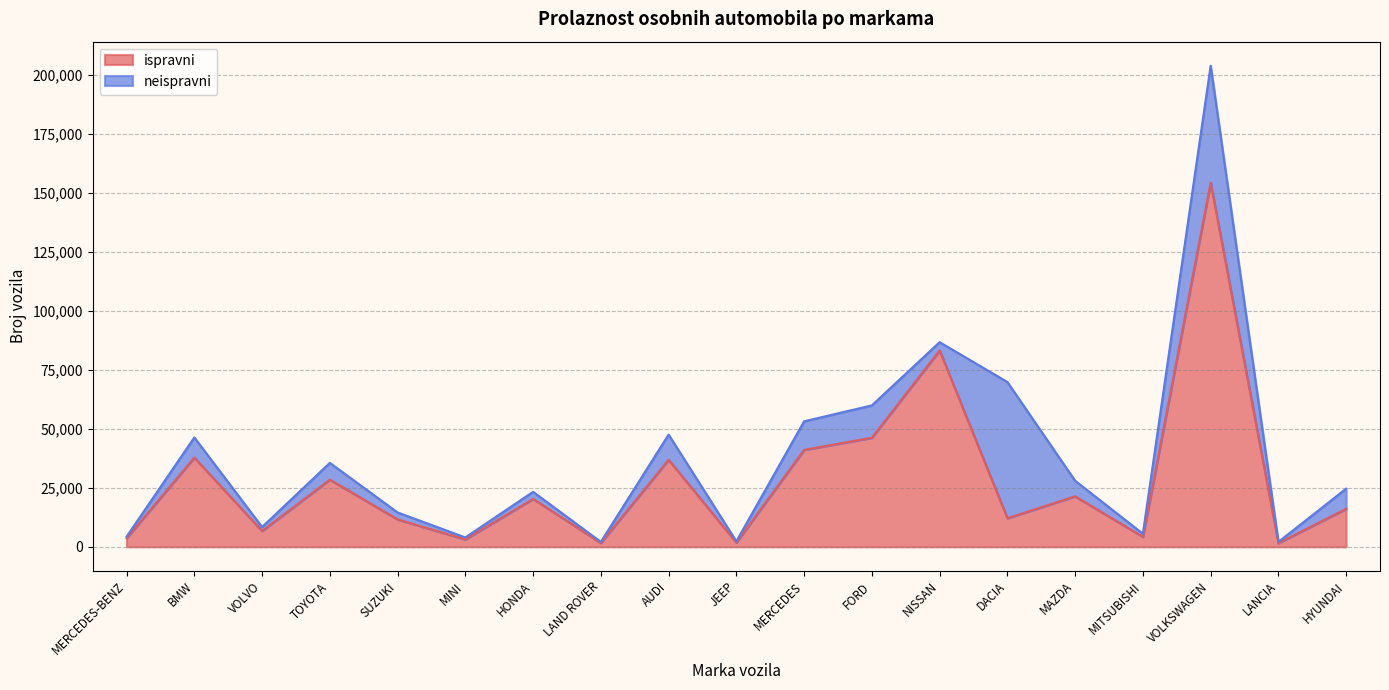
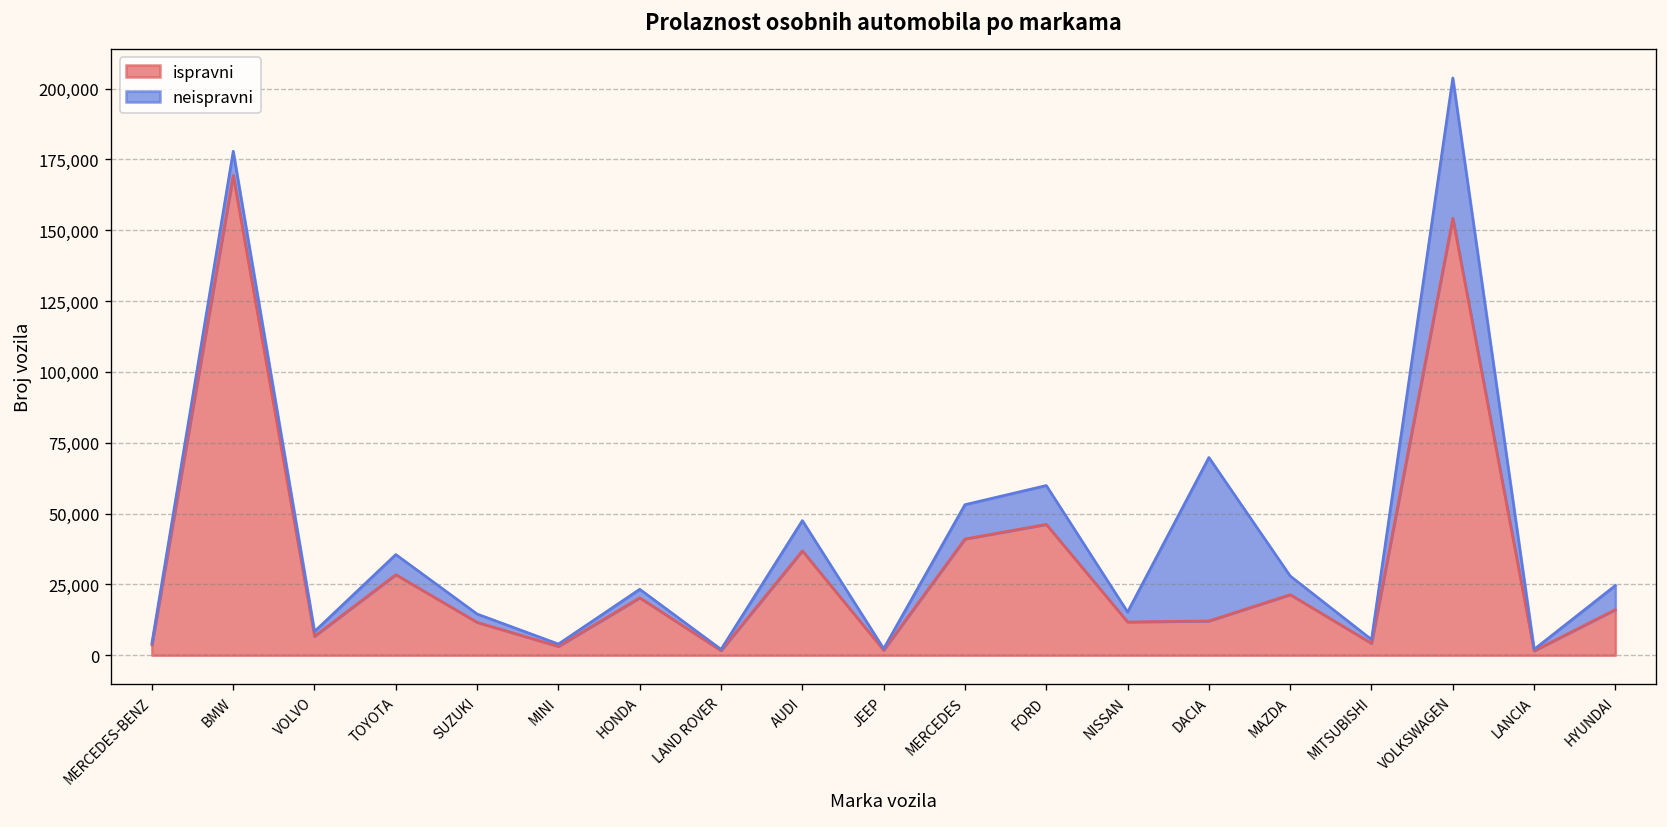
  {
    "ispravni": {
-     "BMW": "38,000",
+     "BMW": "169,000",
      "VOLVO": "7,000",
      "TOYOTA": "28,000",
      "SUZUKI": "12,000",
      "HONDA": "20,000",
      "AUDI": "37,000",
      "MERCEDES": "41,000",
      "FORD": "46,000",
-     "NISSAN": "83,000",
+     "NISSAN": "12,000",
      "DACIA": "12,000",
      "MAZDA": "21,000",
      "MITSUBISHI": "4,000",
      "VOLKSWAGEN": "154,000",
      "HYUNDAI": "16,000"
    },
    "neispravni": {
      "BMW": "9,000",
      "VOLVO": "2,000",
      "TOYOTA": "7,000",
      "SUZUKI": "3,000",
      "HONDA": "3,000",
      "AUDI": "11,000",
      "MERCEDES": "12,000",
      "FORD": "14,000",
      "NISSAN": "4,000",
      "DACIA": "58,000",
      "MAZDA": "7,000",
      "MITSUBISHI": "1,000",
      "VOLKSWAGEN": "50,000",
      "HYUNDAI": "9,000"
    }
  }
